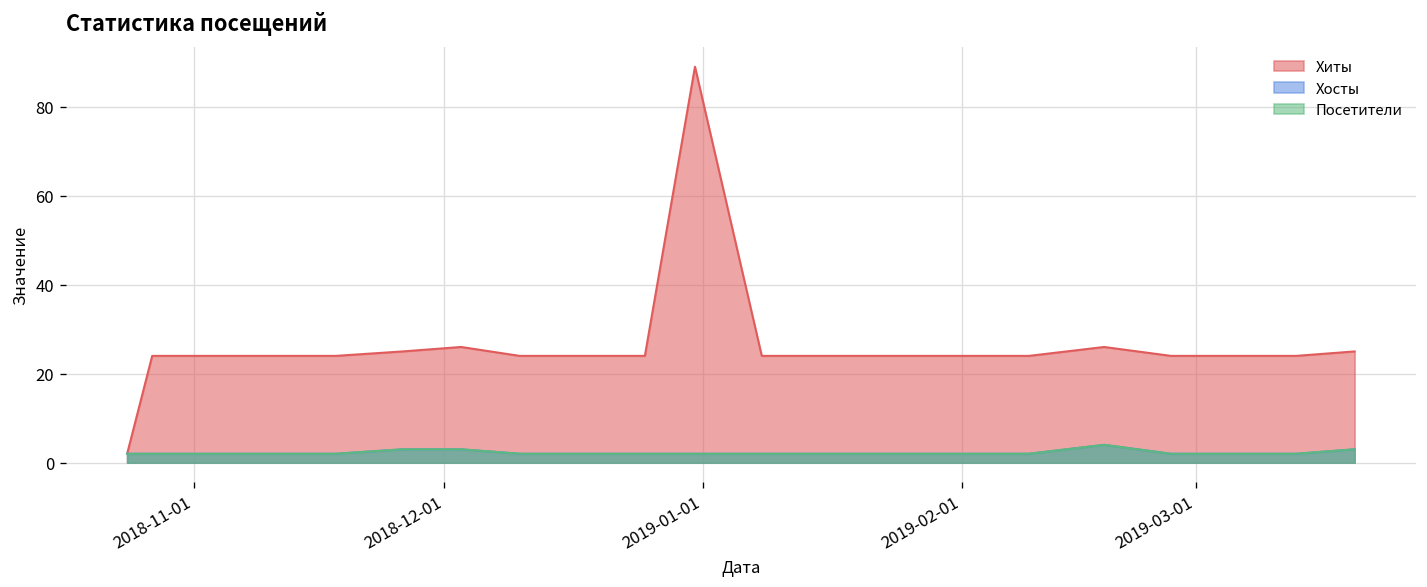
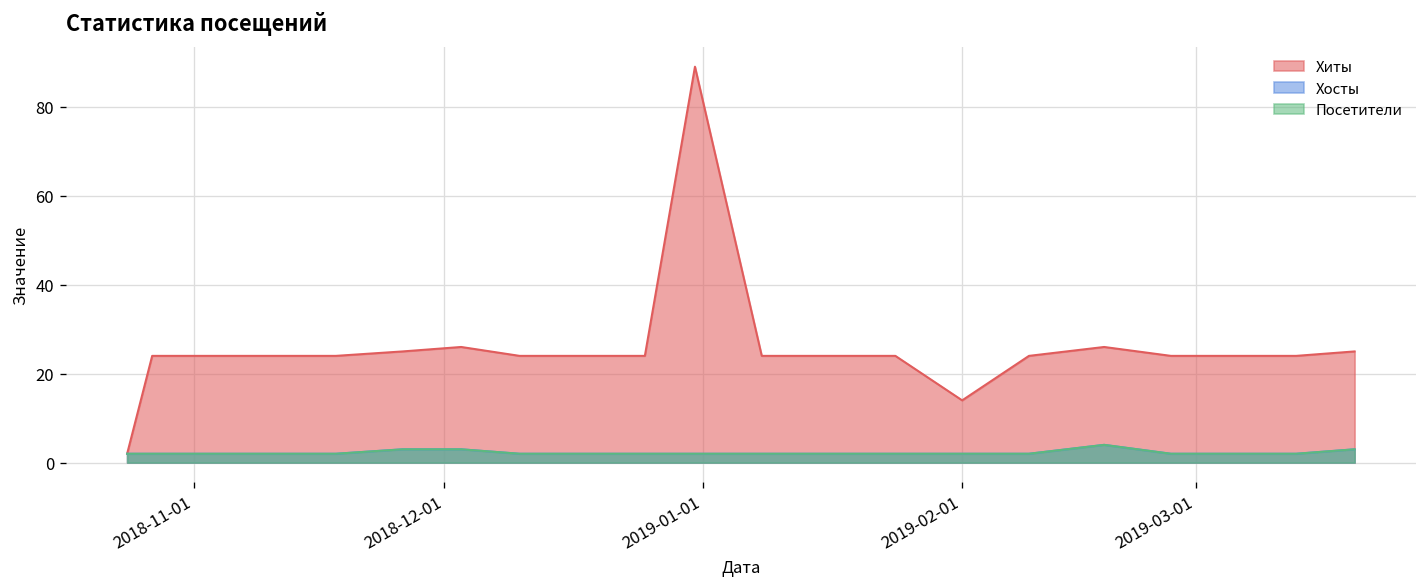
  {
    "Хиты": {
-     "2019-02-01": 24
+     "2019-02-01": 14
    },
    "Посетители": {
      "2019-02-01": 2
    }
  }
